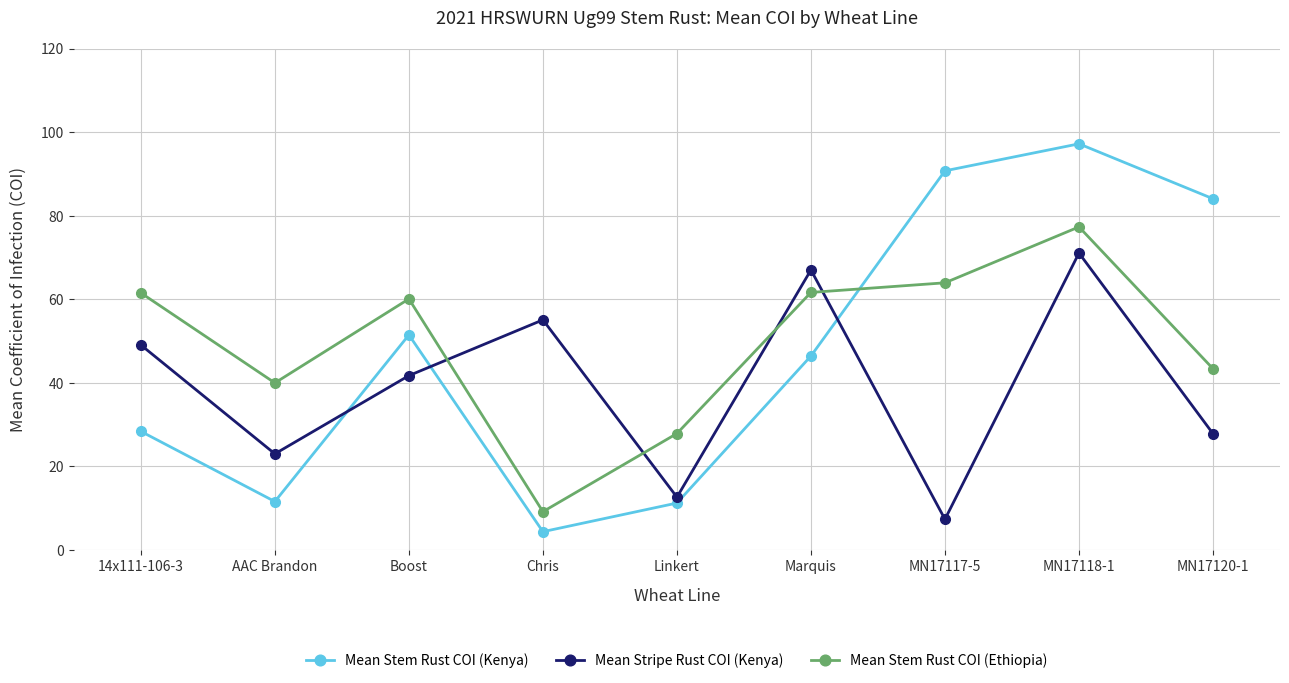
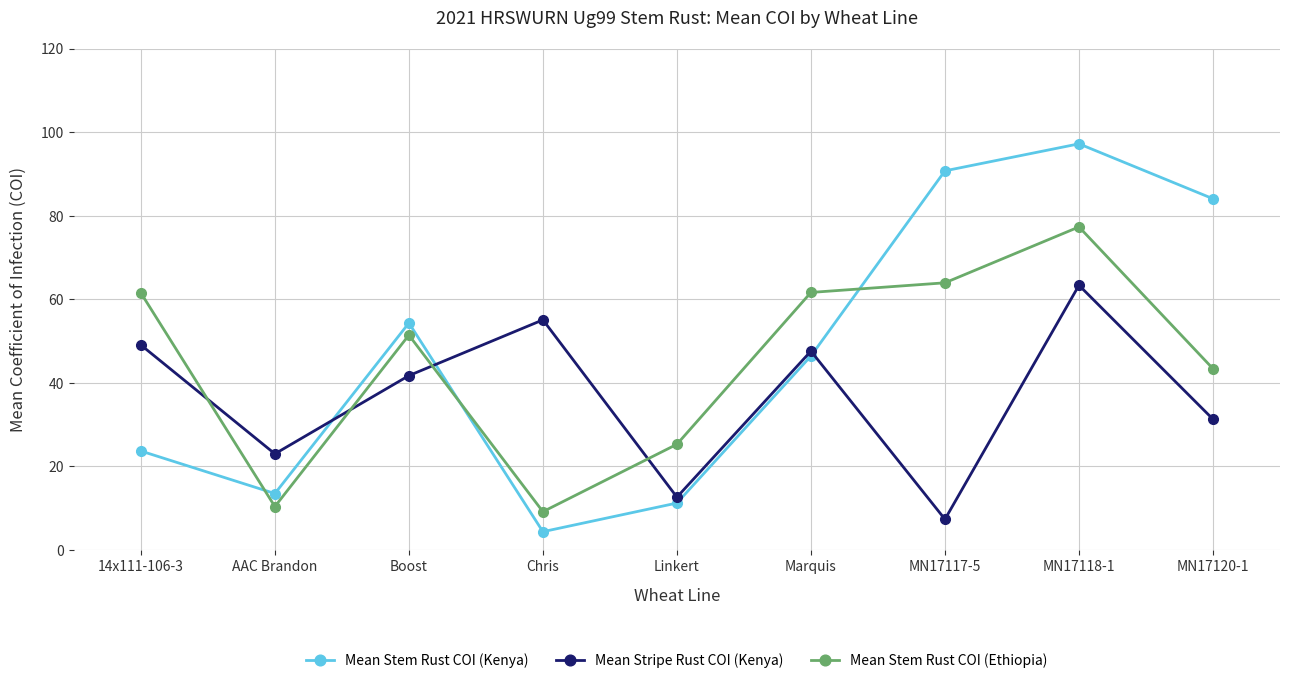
  {
    "Mean Stem Rust COI (Kenya)": {
-     "14x111-106-3": 28,
-     "AAC Brandon": 12,
-     "Boost": 51,
+     "14x111-106-3": 24,
+     "AAC Brandon": 14,
+     "Boost": 54,
      "Chris": 4,
      "Linkert": 11,
      "Marquis": 46,
      "MN17117-5": 91,
      "MN17118-1": 97,
      "MN17120-1": 84
    },
    "Mean Stripe Rust COI (Kenya)": {
      "14x111-106-3": 49,
      "AAC Brandon": 23,
      "Boost": 42,
      "Chris": 55,
      "Linkert": 13,
-     "Marquis": 67,
+     "Marquis": 48,
      "MN17117-5": 7,
-     "MN17118-1": 71,
-     "MN17120-1": 28
+     "MN17118-1": 63,
+     "MN17120-1": 31
    },
    "Mean Stem Rust COI (Ethiopia)": {
      "14x111-106-3": 62,
-     "AAC Brandon": 40,
-     "Boost": 60,
+     "AAC Brandon": 10,
+     "Boost": 51,
      "Chris": 9,
-     "Linkert": 28,
+     "Linkert": 25,
      "Marquis": 62,
      "MN17117-5": 64,
      "MN17118-1": 77,
      "MN17120-1": 43
    }
  }
